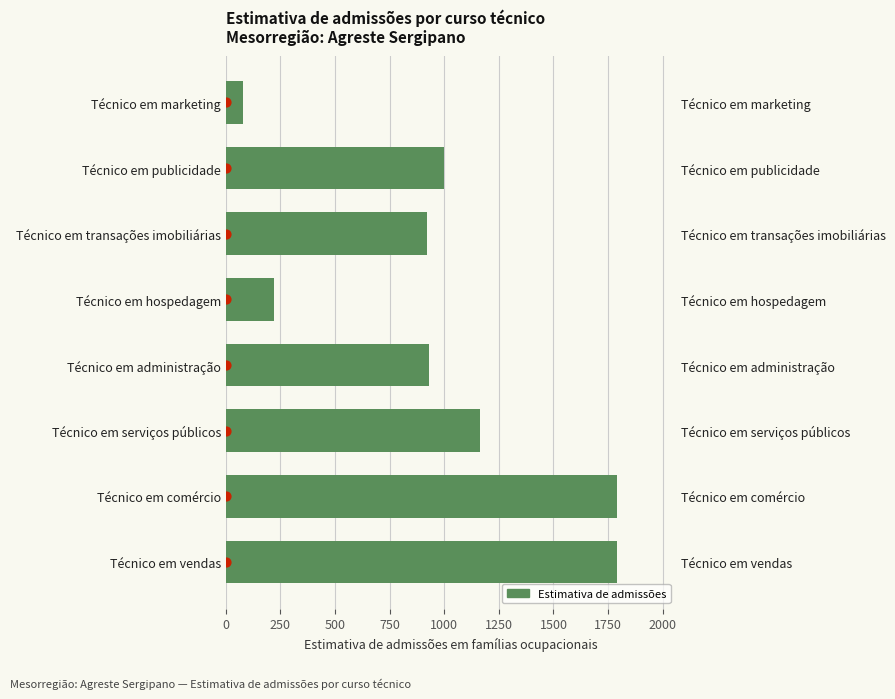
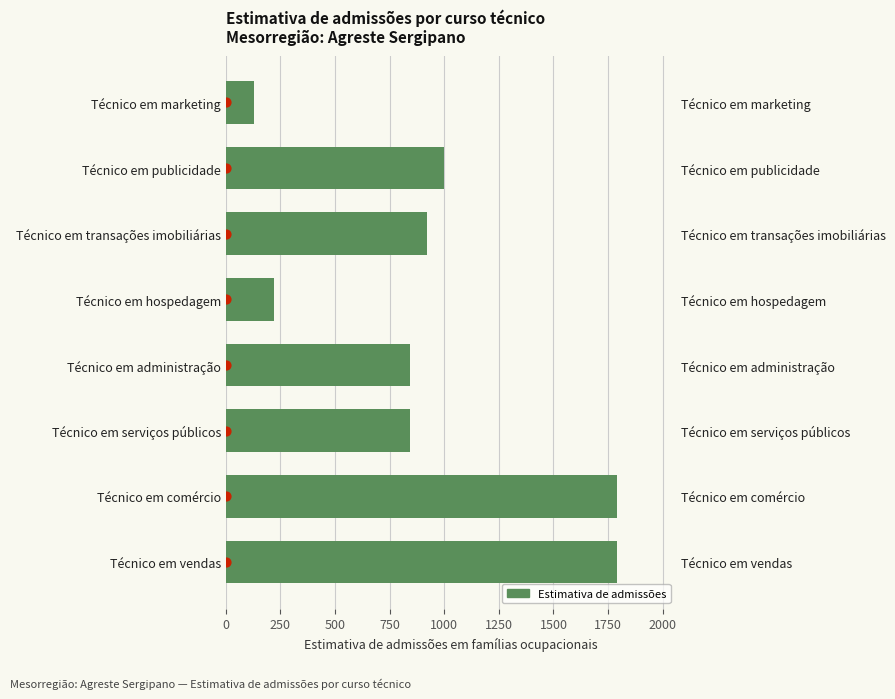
  {
    "Estimativa de admissões": {
-     "Técnico em marketing": 80,
+     "Técnico em marketing": 130,
      "Técnico em publicidade": 1000,
      "Técnico em transações imobiliárias": 920,
      "Técnico em hospedagem": 220,
-     "Técnico em administração": 930,
-     "Técnico em serviços públicos": 1160,
+     "Técnico em administração": 840,
+     "Técnico em serviços públicos": 840,
      "Técnico em comércio": 1790,
      "Técnico em vendas": 1790
    }
  }
